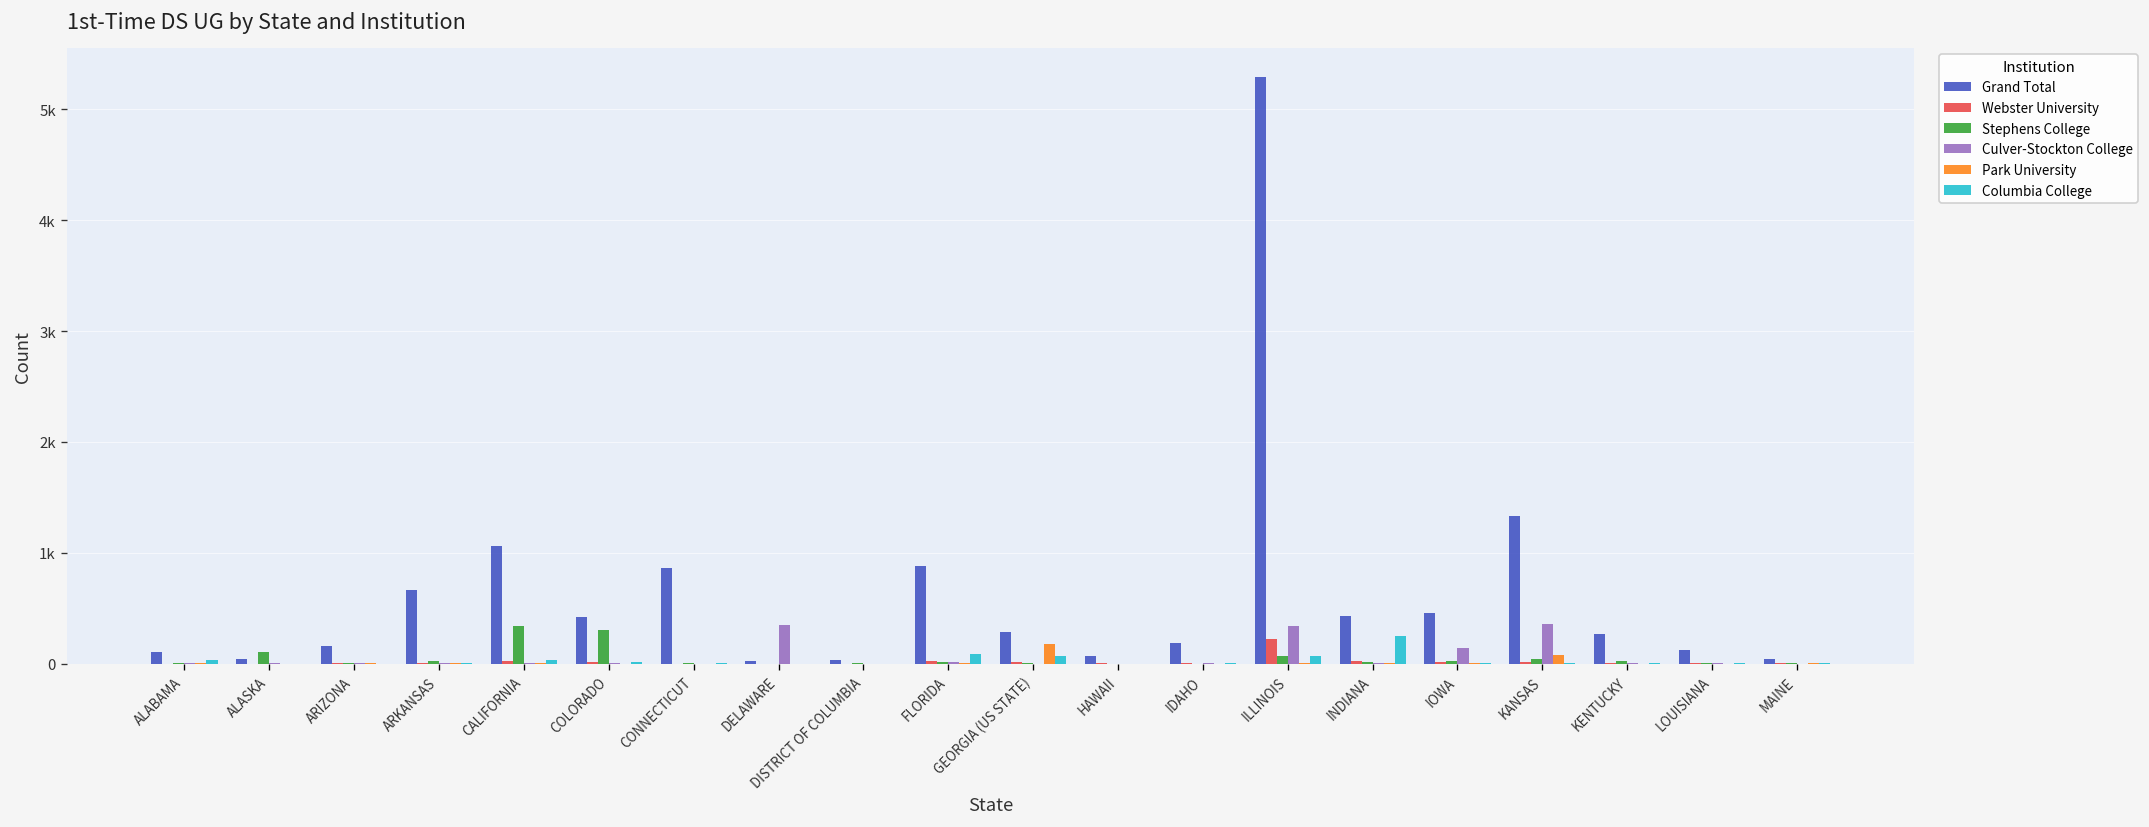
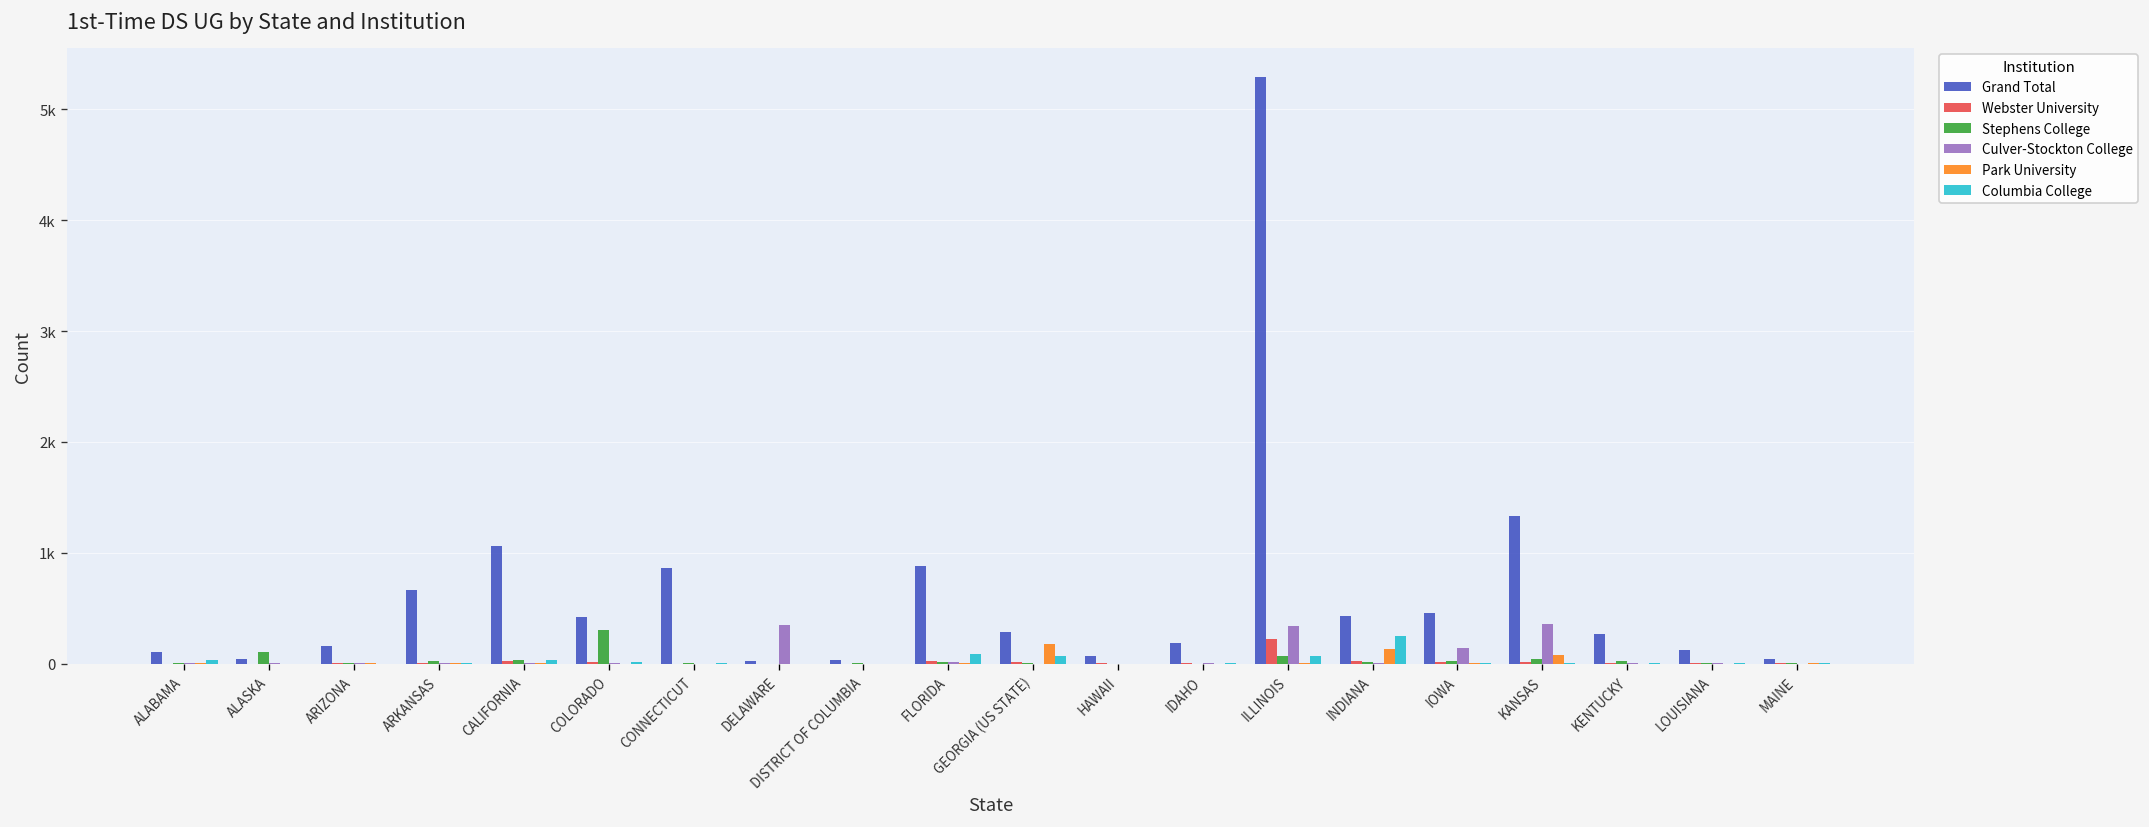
  {
    "Grand Total": {
      "ALABAMA": 100,
      "ALASKA": 0,
      "ARIZONA": 200,
      "ARKANSAS": 700,
      "CALIFORNIA": 1100,
      "COLORADO": 400,
      "CONNECTICUT": 900,
      "DISTRICT OF COLUMBIA": 0,
      "FLORIDA": 900,
      "GEORGIA (US STATE)": 300,
      "HAWAII": 100,
      "IDAHO": 200,
      "ILLINOIS": 5300,
      "INDIANA": 400,
      "IOWA": 500,
      "KANSAS": 1300,
      "KENTUCKY": 300,
      "LOUISIANA": 100,
      "MAINE": 0
    },
    "Webster University": {
      "ALABAMA": 0,
      "ALASKA": 0,
      "CONNECTICUT": 0,
      "DELAWARE": 0,
      "DISTRICT OF COLUMBIA": 0,
      "ILLINOIS": 200
    },
    "Stephens College": {
      "ALASKA": 100,
-     "CALIFORNIA": 300,
+     "CALIFORNIA": 0,
      "COLORADO": 300,
      "DELAWARE": 0,
      "HAWAII": 0,
      "IDAHO": 0,
      "ILLINOIS": 100,
      "KANSAS": 0
    },
    "Culver-Stockton College": {
      "CONNECTICUT": 0,
      "DELAWARE": 300,
      "DISTRICT OF COLUMBIA": 0,
      "GEORGIA (US STATE)": 0,
      "HAWAII": 0,
      "ILLINOIS": 300,
      "IOWA": 100,
      "KANSAS": 400,
      "MAINE": 0
    },
    "Park University": {
      "ALASKA": 0,
      "COLORADO": 0,
      "CONNECTICUT": 0,
      "DELAWARE": 0,
      "DISTRICT OF COLUMBIA": 0,
      "GEORGIA (US STATE)": 200,
      "HAWAII": 0,
      "IDAHO": 0,
-     "INDIANA": 0,
+     "INDIANA": 100,
      "KANSAS": 100,
      "KENTUCKY": 0,
      "LOUISIANA": 0
    },
    "Columbia College": {
      "ALABAMA": 0,
      "ALASKA": 0,
      "ARIZONA": 0,
      "CALIFORNIA": 0,
      "DELAWARE": 0,
      "DISTRICT OF COLUMBIA": 0,
      "FLORIDA": 100,
      "GEORGIA (US STATE)": 100,
      "HAWAII": 0,
      "ILLINOIS": 100,
      "INDIANA": 200
    }
  }
